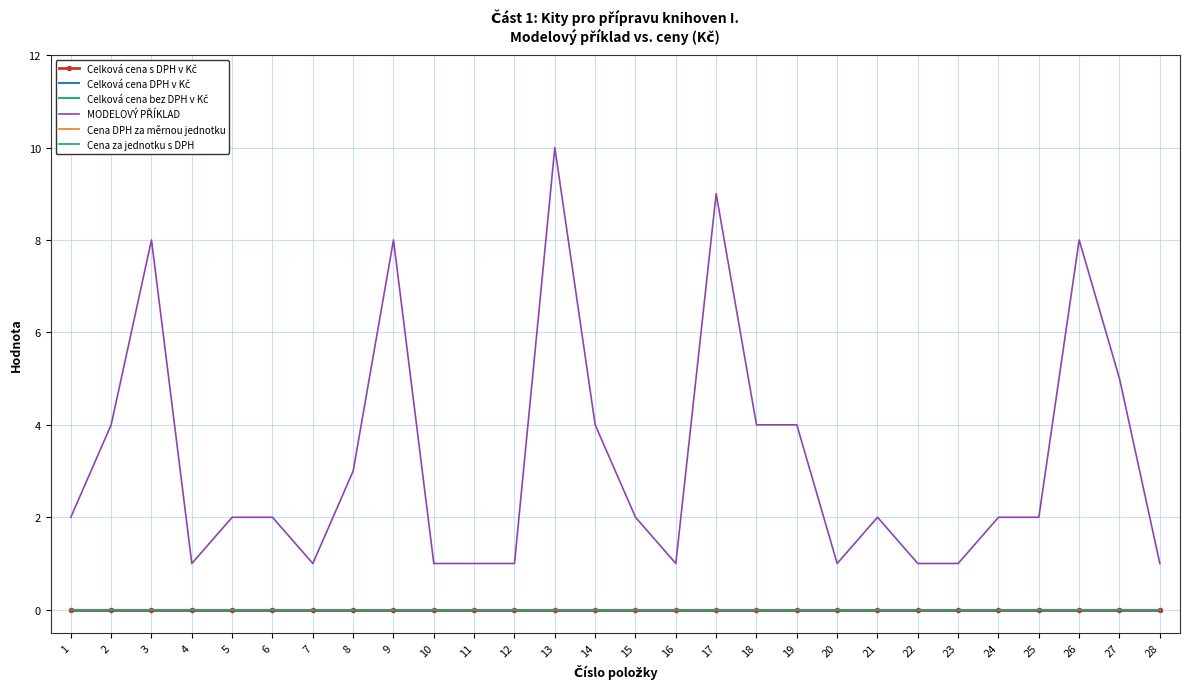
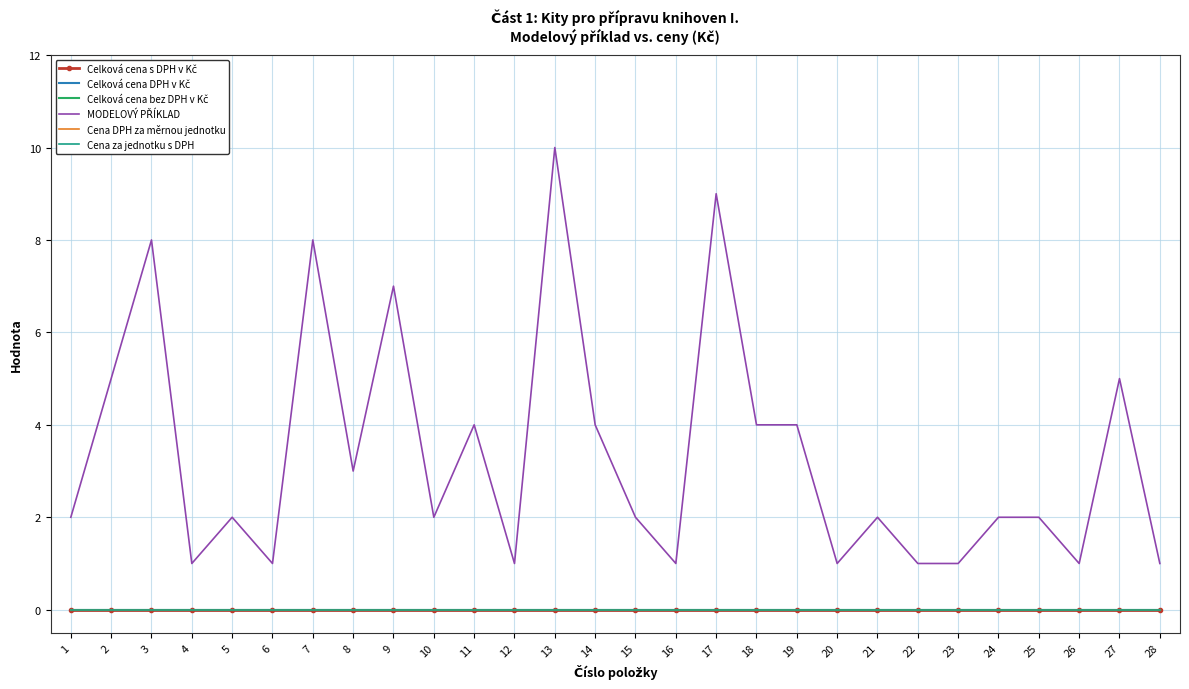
  {
    "Cena za jednotku s DPH": {
      "1": 0,
      "2": 0,
      "3": 0,
      "4": 0,
      "5": 0,
      "6": 0,
      "7": 0,
      "8": 0,
      "9": 0,
      "10": 0,
      "11": 0,
      "12": 0,
      "13": 0,
      "14": 0,
      "15": 0,
      "16": 0,
      "17": 0,
      "18": 0,
      "19": 0,
      "20": 0,
      "21": 0,
      "22": 0,
      "23": 0,
      "24": 0,
      "25": 0,
      "26": 0,
      "27": 0,
      "28": 0
    },
    "MODELOVÝ PŘÍKLAD": {
      "1": 2,
-     "2": 4,
+     "2": 5,
      "3": 8,
      "4": 1,
      "5": 2,
-     "6": 2,
-     "7": 1,
+     "6": 1,
+     "7": 8,
      "8": 3,
-     "9": 8,
-     "10": 1,
-     "11": 1,
+     "9": 7,
+     "10": 2,
+     "11": 4,
      "12": 1,
      "13": 10,
      "14": 4,
      "15": 2,
      "16": 1,
      "17": 9,
      "18": 4,
      "19": 4,
      "20": 1,
      "21": 2,
      "22": 1,
      "23": 1,
      "24": 2,
      "25": 2,
-     "26": 8,
+     "26": 1,
      "27": 5,
      "28": 1
    }
  }
